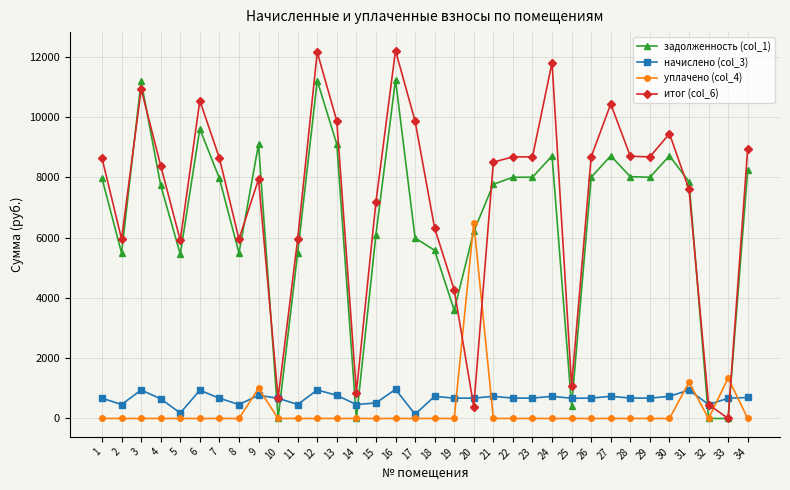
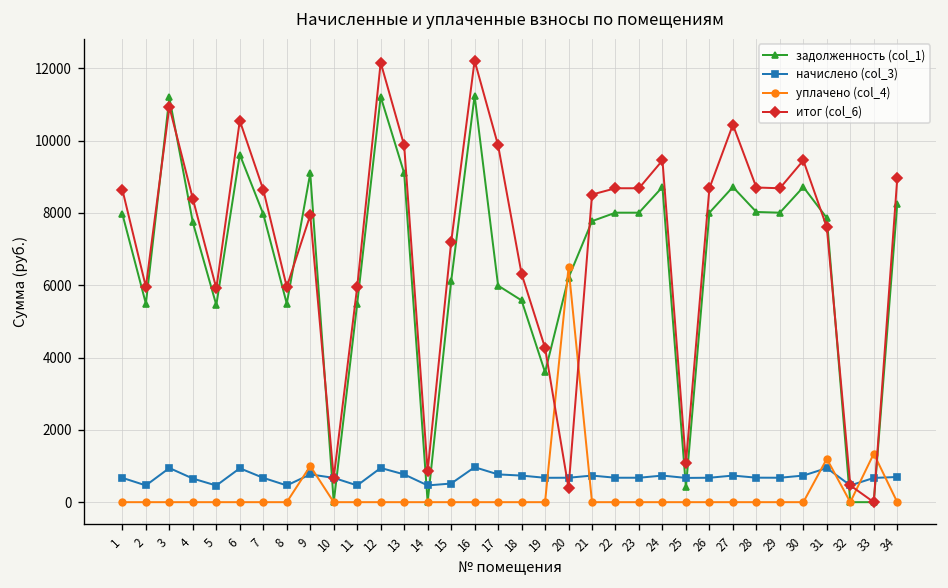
  {
    "задолженность (col_1)": {
      "1": 8000,
      "2": 5500,
      "3": 11200,
      "4": 7700,
      "5": 5500,
      "6": 9600,
      "7": 8000,
      "8": 5500,
      "9": 9100,
      "11": 5500,
      "12": 11200,
      "13": 9100,
      "15": 6100,
      "16": 11200,
      "17": 6000,
      "18": 5600,
      "19": 3600,
      "20": 6200,
      "21": 7800,
      "22": 8000,
      "23": 8000,
      "24": 8700,
      "25": 400,
      "26": 8000,
      "27": 8700,
      "28": 8000,
      "29": 8000,
      "30": 8700,
      "31": 7900,
      "34": 8300
    },
    "начислено (col_3)": {
      "1": 700,
      "2": 500,
      "3": 900,
      "4": 700,
-     "5": 200,
+     "5": 500,
      "6": 900,
      "7": 700,
      "8": 500,
      "9": 800,
      "11": 500,
      "12": 900,
      "13": 800,
      "14": 500,
      "15": 500,
      "16": 1000,
-     "17": 100,
+     "17": 800,
      "18": 700,
      "19": 700,
      "20": 700,
      "21": 700,
      "22": 700,
      "23": 700,
      "24": 700,
      "25": 700,
      "26": 700,
      "27": 700,
      "28": 700,
      "29": 700,
      "30": 700,
      "31": 900,
      "33": 700,
      "34": 700
    },
    "уплачено (col_4)": {
      "1": 0,
      "2": 0,
      "3": 0,
      "4": 0,
      "5": 0,
      "6": 0,
      "7": 0,
      "8": 0,
      "9": 1000,
      "11": 0,
      "12": 0,
      "13": 0,
      "15": 0,
      "16": 0,
      "17": 0,
      "18": 0,
      "19": 0,
      "20": 6500,
      "21": 0,
      "22": 0,
      "23": 0,
      "24": 0,
      "25": 0,
      "26": 0,
      "27": 0,
      "28": 0,
      "29": 0,
      "30": 0,
      "31": 1200,
      "33": 1300,
      "34": 0
    },
    "итог (col_6)": {
      "1": 8600,
      "2": 6000,
      "3": 10900,
      "4": 8400,
      "5": 5900,
      "6": 10500,
      "7": 8600,
      "8": 6000,
      "9": 7900,
      "11": 6000,
      "12": 12200,
      "13": 9900,
      "14": 900,
      "15": 7200,
      "16": 12200,
      "17": 9900,
      "18": 6300,
      "19": 4300,
      "20": 400,
      "21": 8500,
      "22": 8700,
      "23": 8700,
-     "24": 11800,
+     "24": 9500,
      "25": 1100,
      "26": 8700,
      "27": 10400,
      "28": 8700,
      "29": 8700,
      "30": 9500,
      "31": 7600,
      "34": 9000
    }
  }
